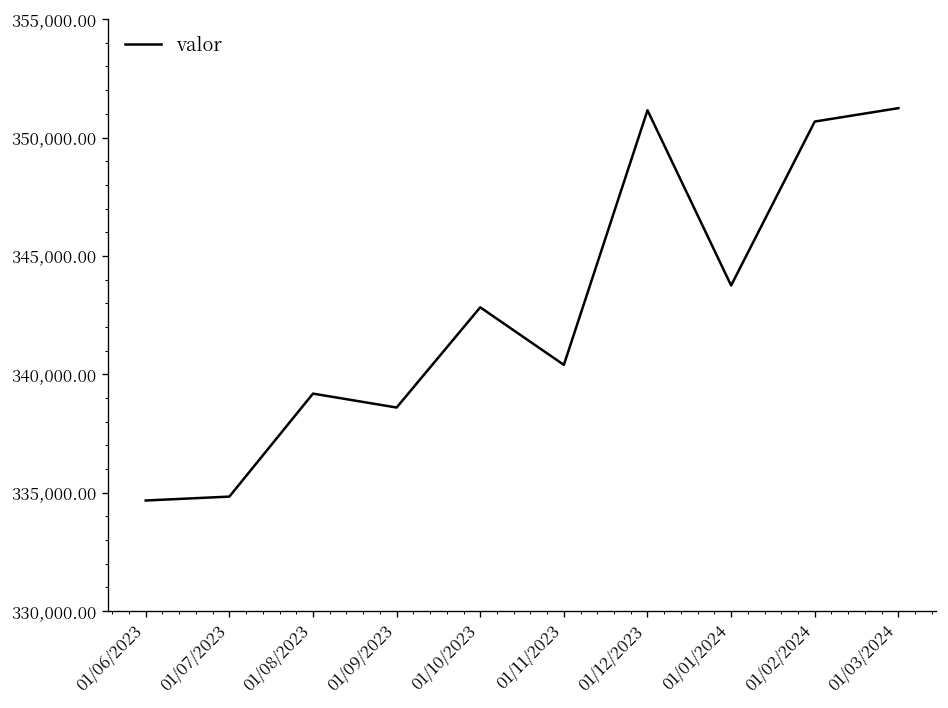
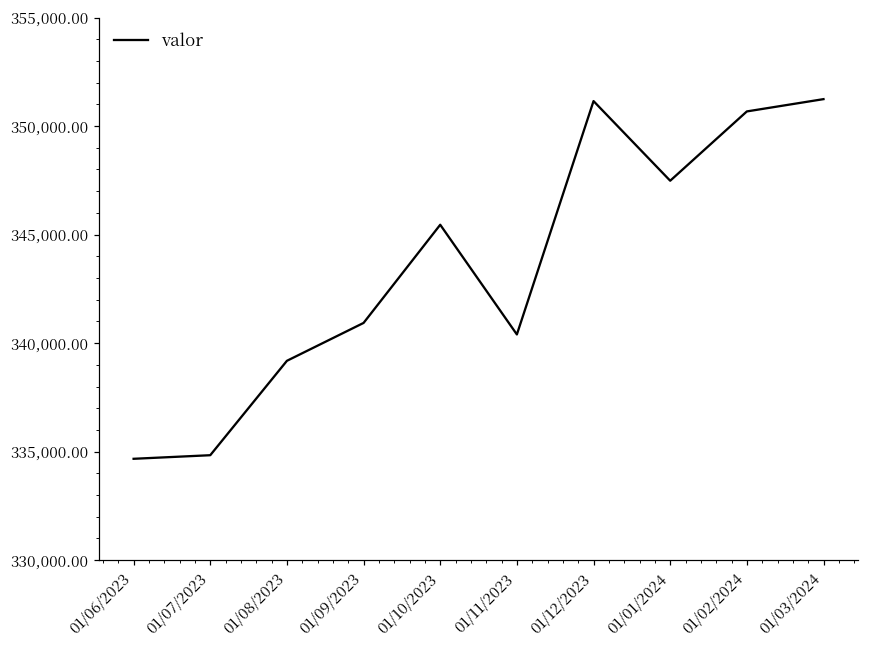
  {
    "01/06/2023": "334,700",
    "01/07/2023": "334,800",
    "01/08/2023": "339,200",
-   "01/09/2023": "338,600",
-   "01/10/2023": "342,800",
+   "01/09/2023": "340,900",
+   "01/10/2023": "345,500",
    "01/11/2023": "340,400",
    "01/12/2023": "351,200",
-   "01/01/2024": "343,800",
+   "01/01/2024": "347,500",
    "01/02/2024": "350,700",
    "01/03/2024": "351,200"
  }
